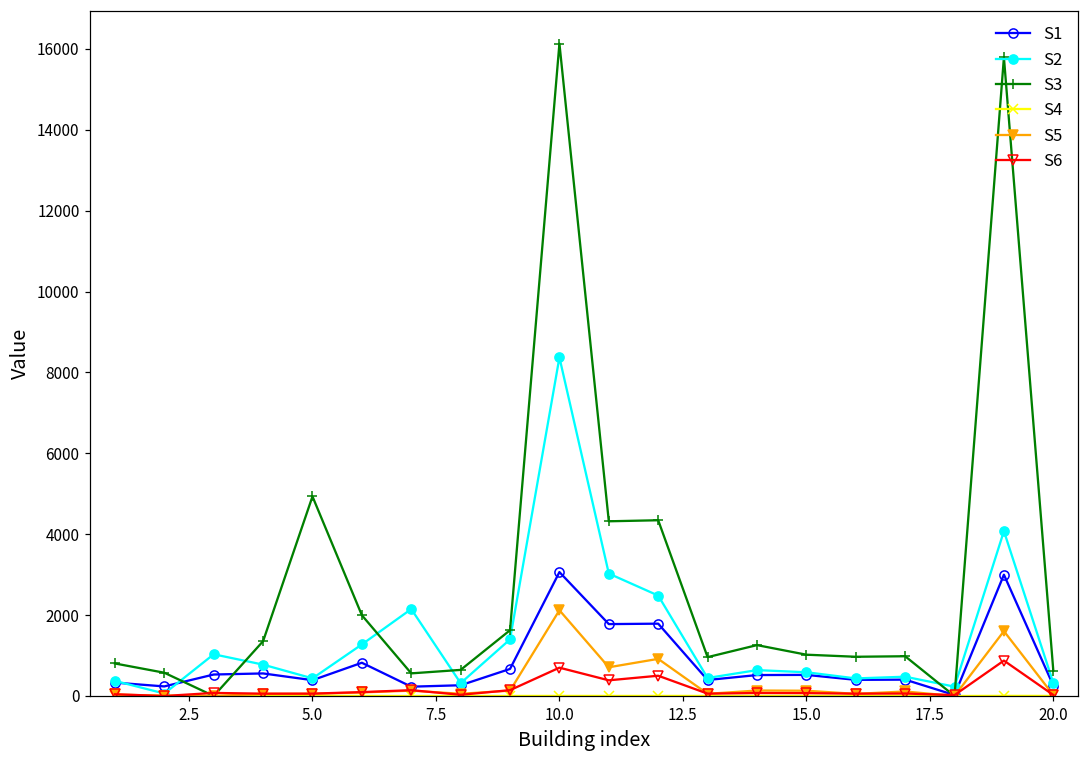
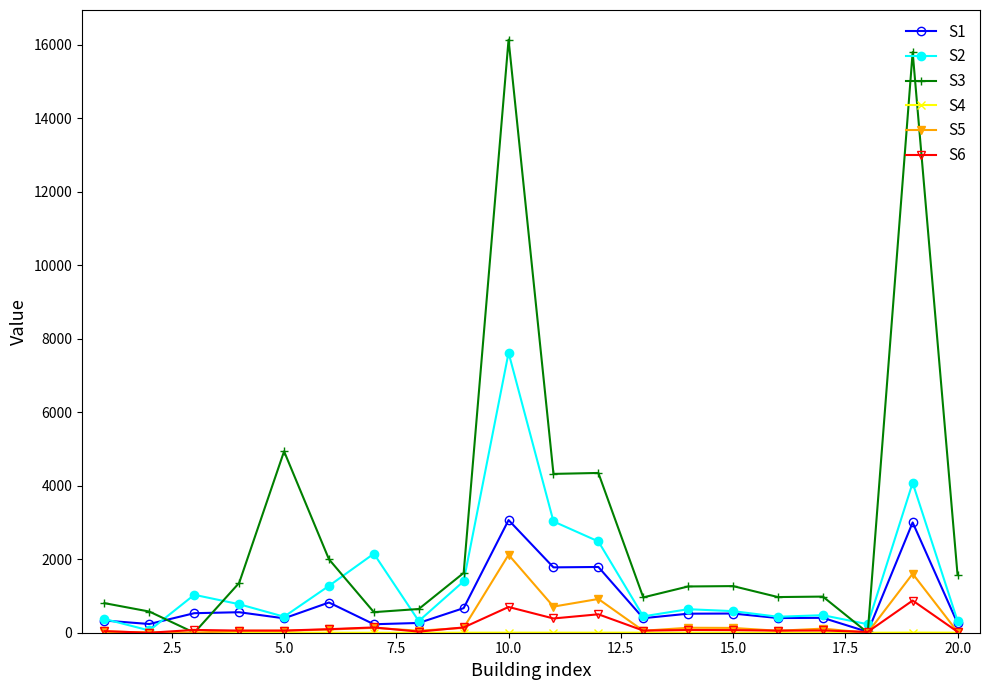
  {
    "S1": {
      "10.0": 3100
    },
    "S2": {
-     "10.0": 8400
+     "10.0": 7600
    },
    "S3": {
      "5.0": 4900,
      "10.0": 16100,
-     "15.0": 1000,
-     "20.0": 600
+     "15.0": 1300,
+     "20.0": 1600
    },
    "S4": {
      "10.0": 0
    },
    "S5": {
      "10.0": 2100
    },
    "S6": {
      "10.0": 700
    }
  }
